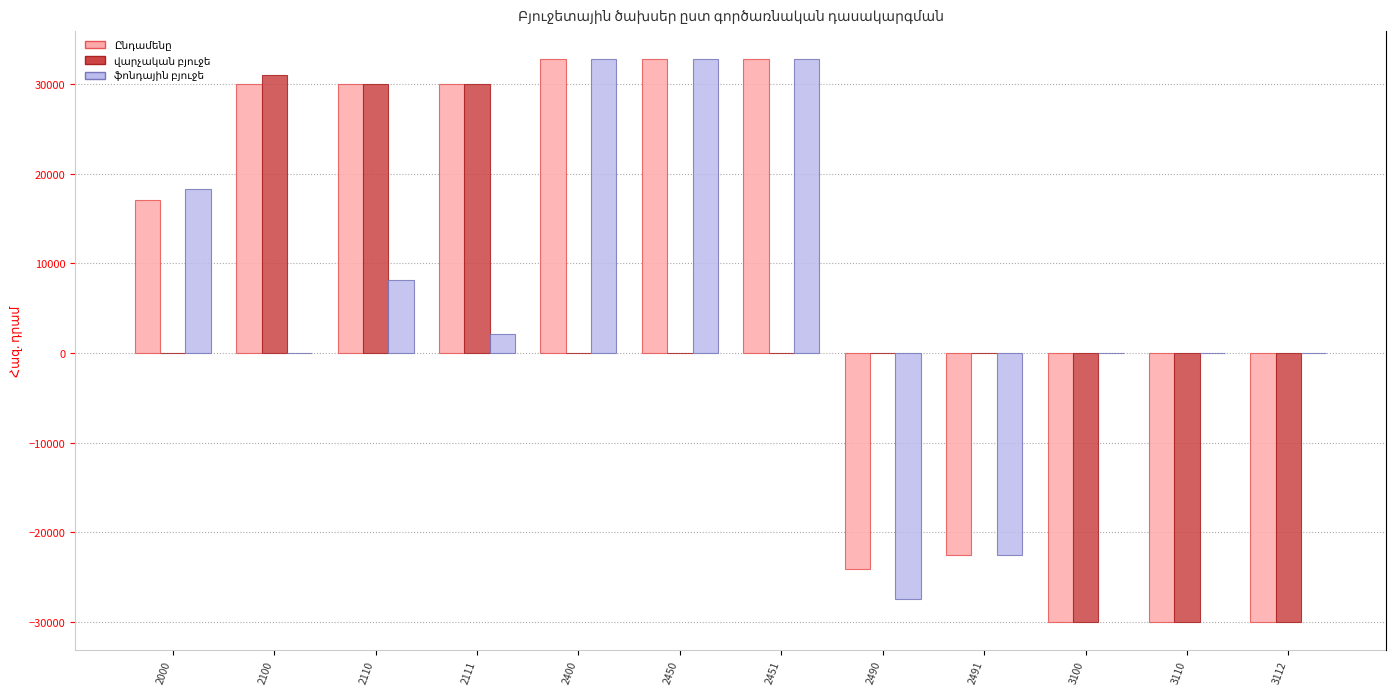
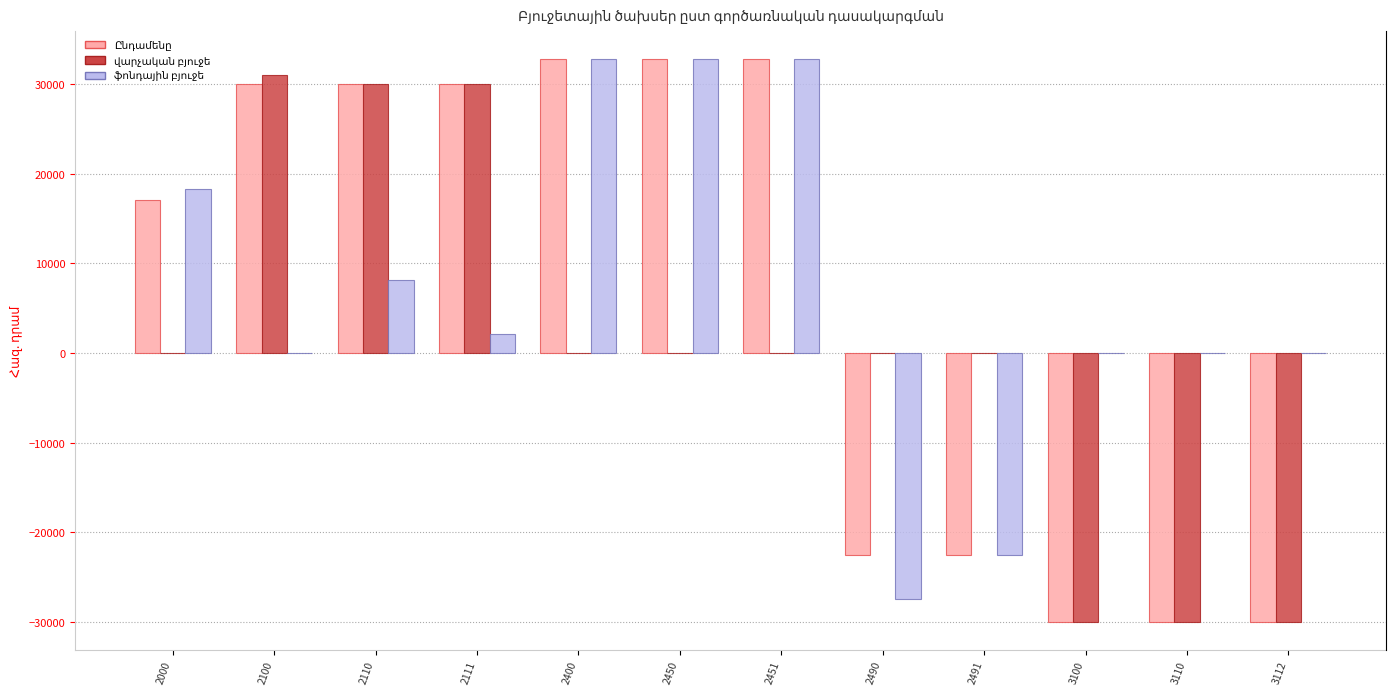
  {
    "Ընդամենը": {
      "2000": 17000,
      "2100": 30000,
      "2110": 30000,
      "2111": 30000,
      "2400": 33000,
      "2450": 33000,
      "2451": 33000,
-     "2490": -24000,
+     "2490": -23000,
      "2491": -23000,
      "3100": -30000,
      "3110": -30000,
      "3112": -30000
    },
    "վարչական բյուջե": {
      "2000": 0,
      "2100": 31000,
      "2110": 30000,
      "2111": 30000,
      "2400": 0,
      "2450": 0,
      "2451": 0,
      "2490": 0,
      "2491": 0,
      "3100": -30000,
      "3110": -30000,
      "3112": -30000
    },
    "ֆոնդային բյուջե": {
      "2000": 18000,
      "2100": 0,
      "2110": 8000,
      "2111": 2000,
      "2400": 33000,
      "2450": 33000,
      "2451": 33000,
      "2490": -27000,
      "2491": -23000,
      "3100": 0,
      "3110": 0,
      "3112": 0
    }
  }
